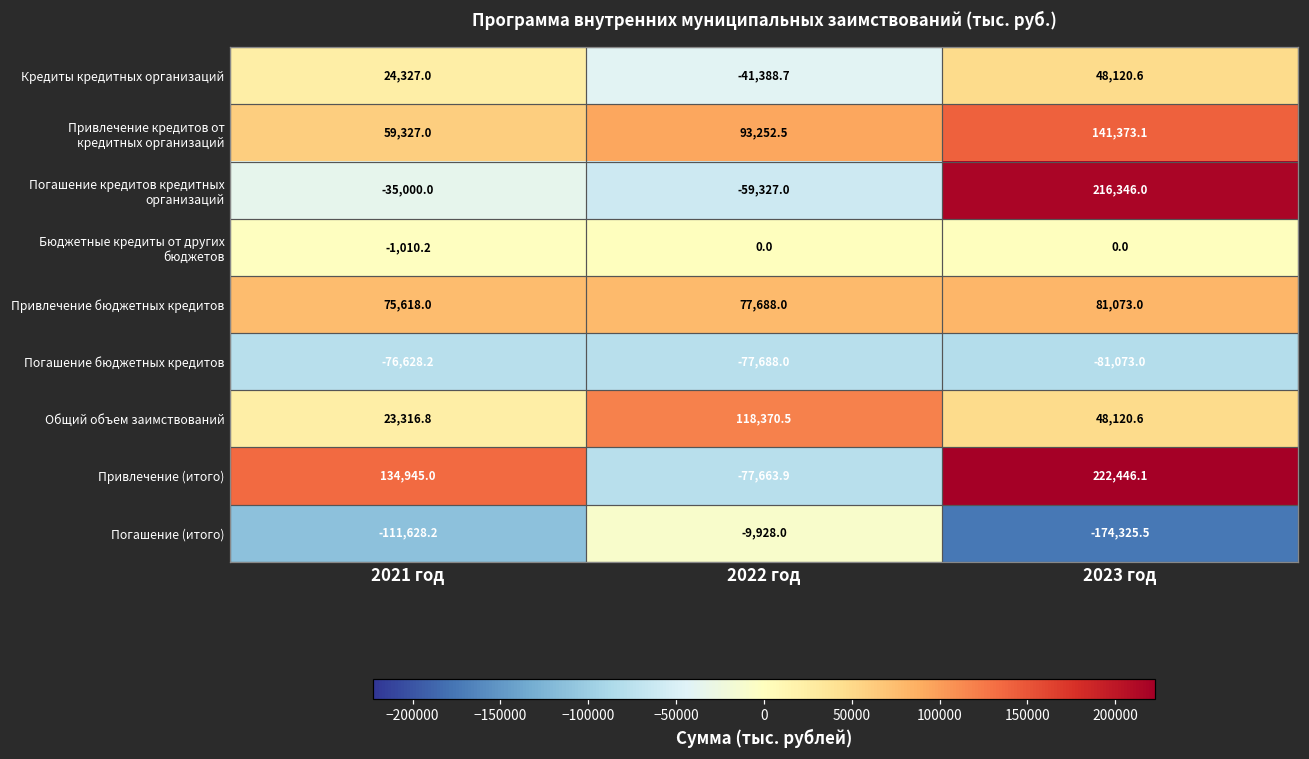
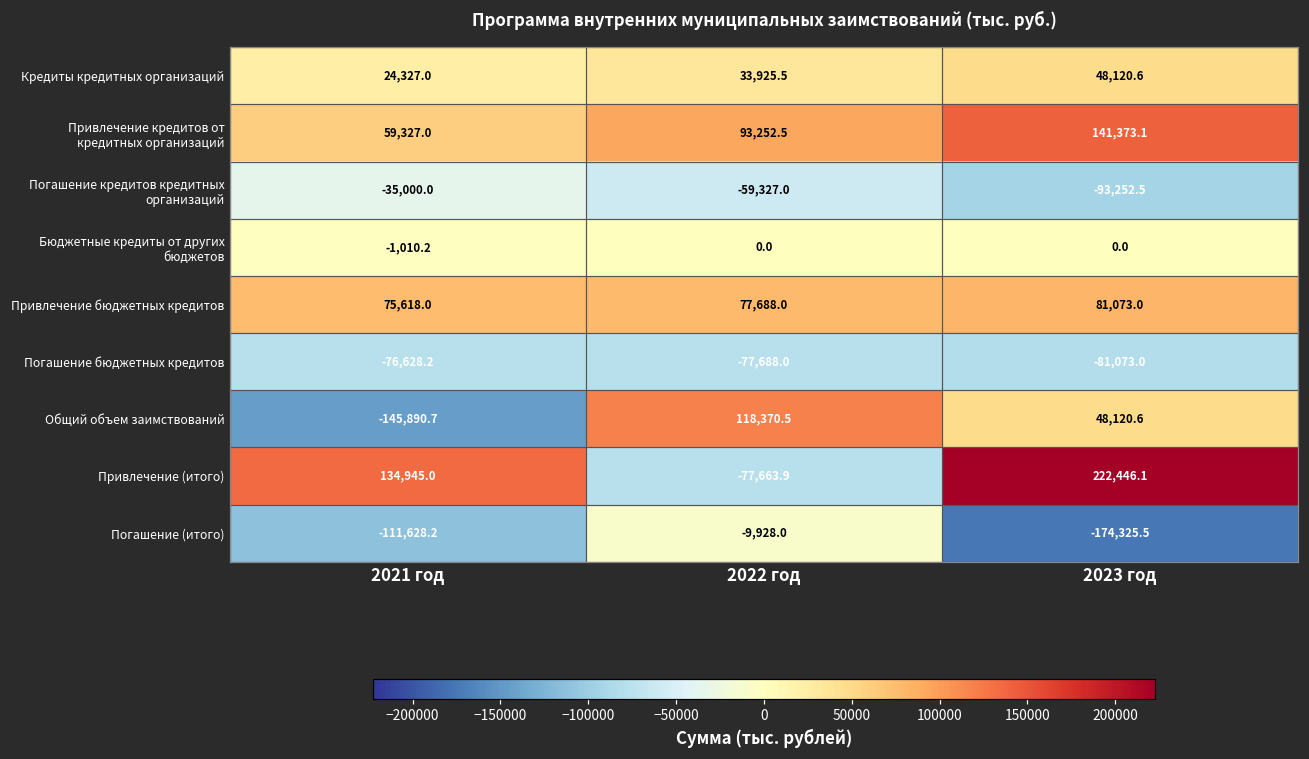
  {
    "Кредиты кредитных организаций": {
      "2021 год": "24,327.0",
-     "2022 год": "-41,388.7",
+     "2022 год": "33,925.5",
      "2023 год": "48,120.6"
    },
    "Привлечение кредитов от кредитных организаций": {
      "2021 год": "59,327.0",
      "2022 год": "93,252.5",
      "2023 год": "141,373.1"
    },
    "Погашение кредитов кредитных организаций": {
      "2021 год": "-35,000.0",
      "2022 год": "-59,327.0",
-     "2023 год": "216,346.0"
+     "2023 год": "-93,252.5"
    },
    "Бюджетные кредиты от других бюджетов": {
      "2021 год": "-1,010.2",
      "2022 год": "0.0",
      "2023 год": "0.0"
    },
    "Привлечение бюджетных кредитов": {
      "2021 год": "75,618.0",
      "2022 год": "77,688.0",
      "2023 год": "81,073.0"
    },
    "Погашение бюджетных кредитов": {
      "2021 год": "-76,628.2",
      "2022 год": "-77,688.0",
      "2023 год": "-81,073.0"
    },
    "Общий объем заимствований": {
-     "2021 год": "23,316.8",
+     "2021 год": "-145,890.7",
      "2022 год": "118,370.5",
      "2023 год": "48,120.6"
    },
    "Привлечение (итого)": {
      "2021 год": "134,945.0",
      "2022 год": "-77,663.9",
      "2023 год": "222,446.1"
    },
    "Погашение (итого)": {
      "2021 год": "-111,628.2",
      "2022 год": "-9,928.0",
      "2023 год": "-174,325.5"
    }
  }
